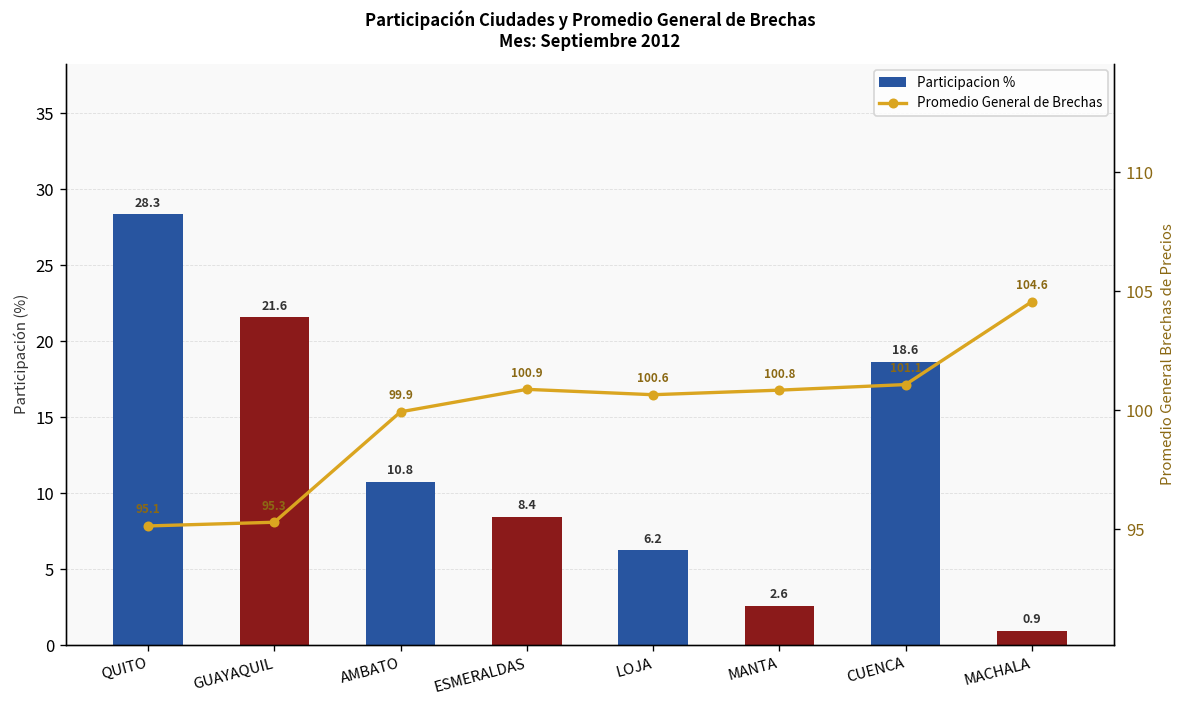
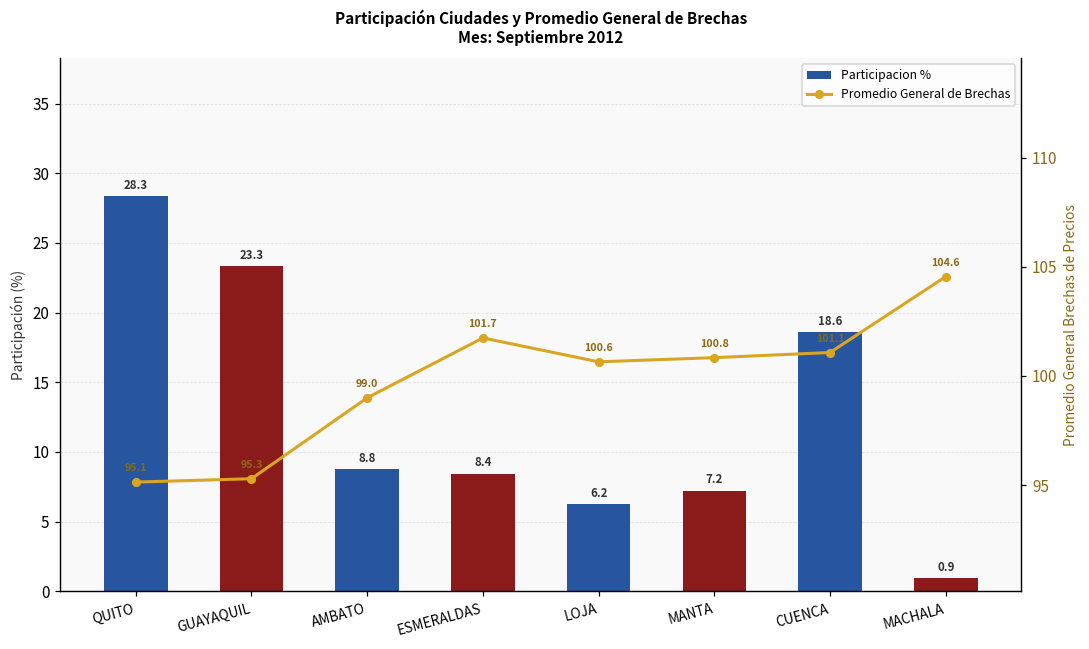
  {
    "Participacion %": {
      "QUITO": 28.3,
-     "GUAYAQUIL": 21.6,
-     "AMBATO": 10.8,
+     "GUAYAQUIL": 23.3,
+     "AMBATO": 8.8,
      "ESMERALDAS": 8.4,
      "LOJA": 6.2,
-     "MANTA": 2.6,
+     "MANTA": 7.2,
      "CUENCA": 18.6,
      "MACHALA": 0.9
    },
    "Promedio General de Brechas": {
      "QUITO": 95.1,
      "GUAYAQUIL": 95.3,
-     "AMBATO": 99.9,
-     "ESMERALDAS": 100.9,
+     "AMBATO": 99.0,
+     "ESMERALDAS": 101.7,
      "LOJA": 100.6,
      "MANTA": 100.8,
      "CUENCA": 101.1,
      "MACHALA": 104.6
    }
  }
